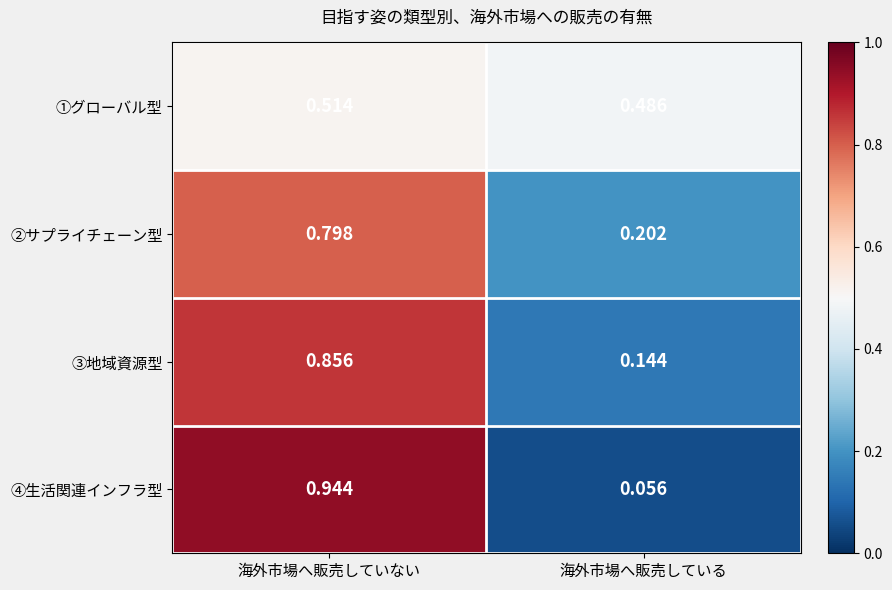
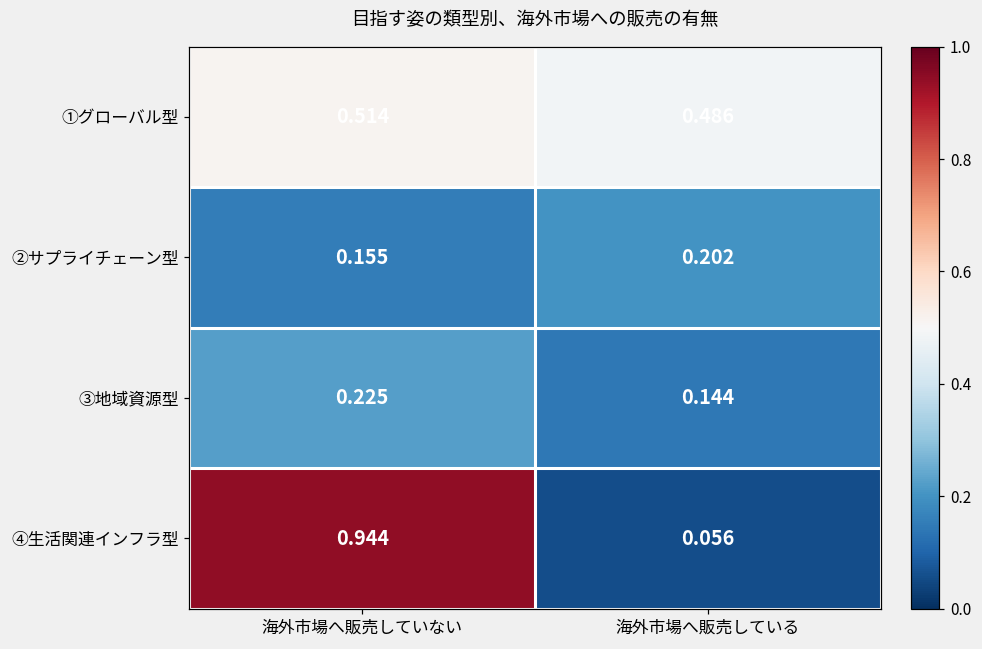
  {
    "②サプライチェーン型": {
-     "海外市場へ販売していない": 0.798,
+     "海外市場へ販売していない": 0.155,
      "海外市場へ販売している": 0.202
    },
    "③地域資源型": {
-     "海外市場へ販売していない": 0.856,
+     "海外市場へ販売していない": 0.225,
      "海外市場へ販売している": 0.144
    },
    "④生活関連インフラ型": {
      "海外市場へ販売していない": 0.944,
      "海外市場へ販売している": 0.056
    }
  }
